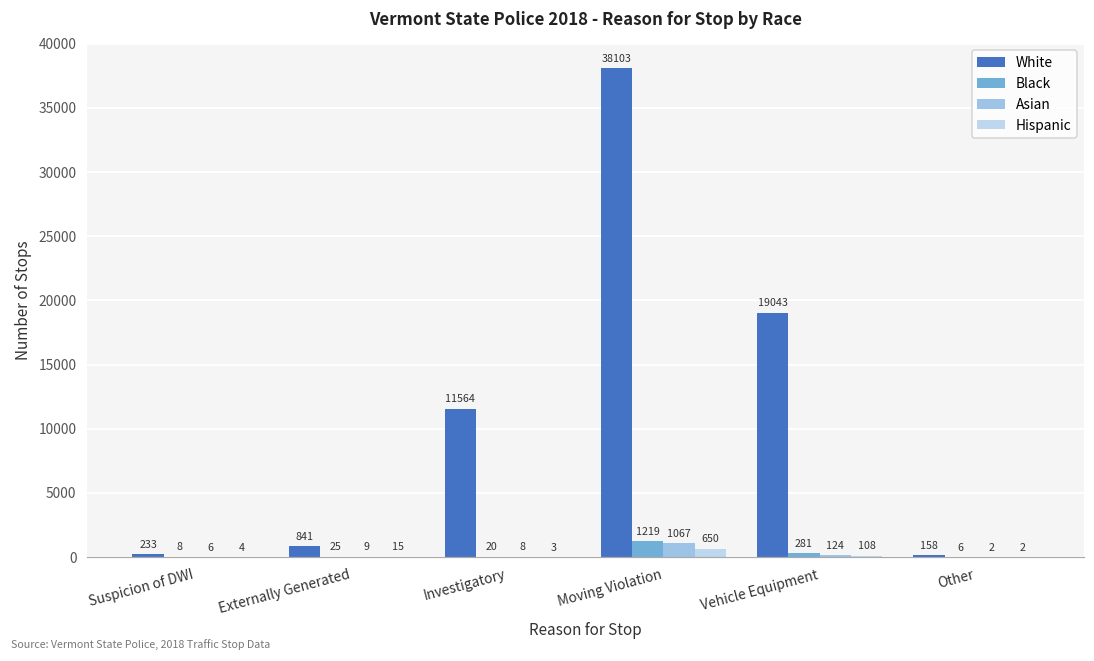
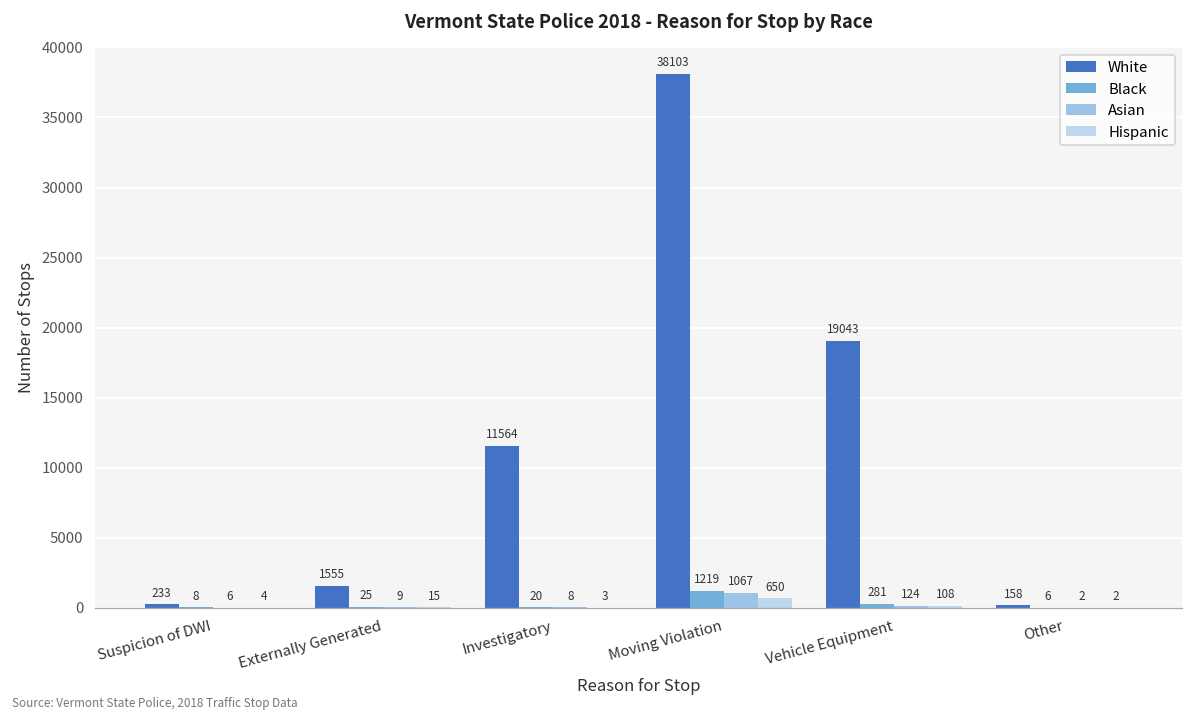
  {
    "White": {
      "Suspicion of DWI": 233,
-     "Externally Generated": 841,
+     "Externally Generated": 1555,
      "Investigatory": 11564,
      "Moving Violation": 38103,
      "Vehicle Equipment": 19043,
      "Other": 158
    }
  }
